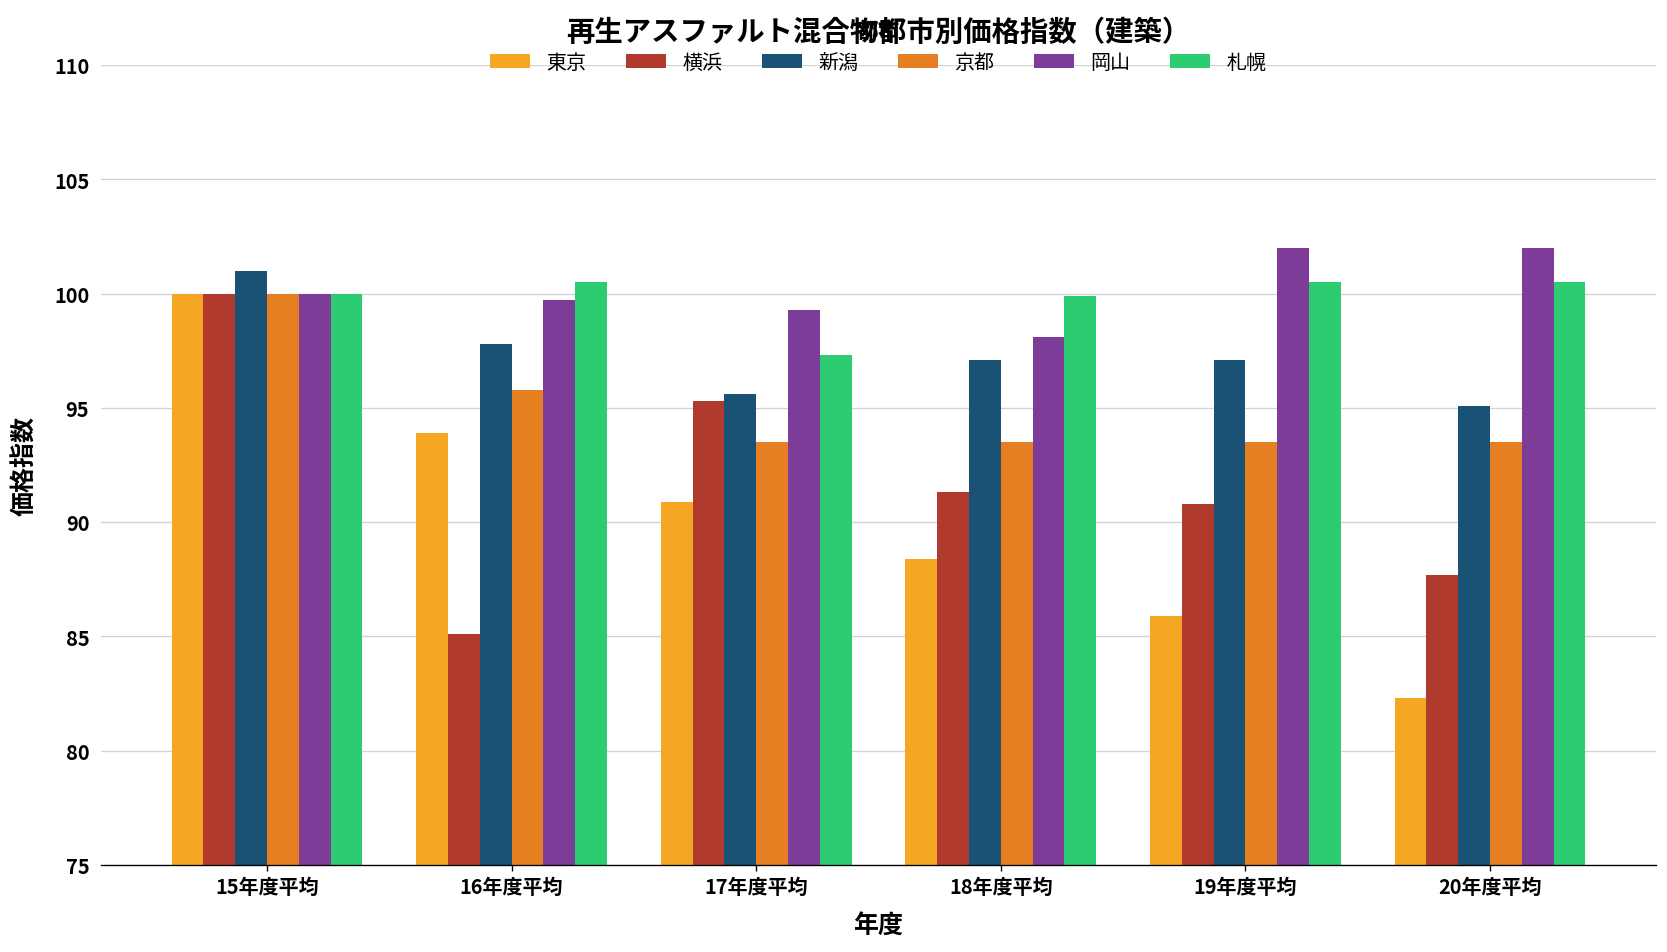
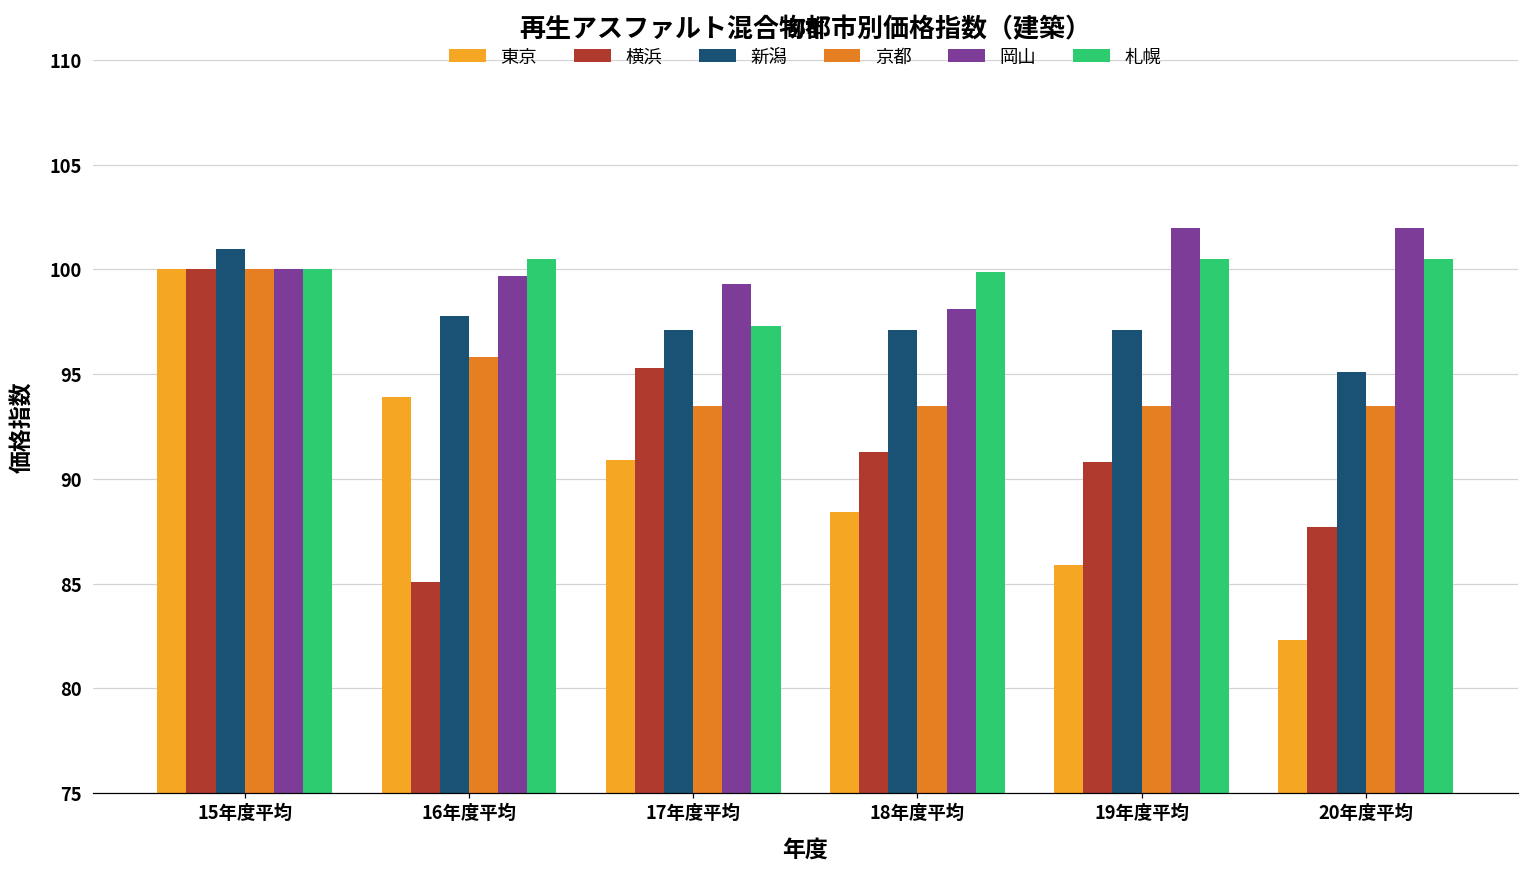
  {
    "横浜": {
      "15年度平均": 100.0,
      "16年度平均": 85.1,
      "17年度平均": 95.3,
      "18年度平均": 91.3,
      "19年度平均": 90.8,
      "20年度平均": 87.7
    },
    "新潟": {
      "15年度平均": 101.0,
      "16年度平均": 97.8,
-     "17年度平均": 95.6,
+     "17年度平均": 97.1,
      "18年度平均": 97.1,
      "19年度平均": 97.1,
      "20年度平均": 95.1
    },
    "岡山": {
      "15年度平均": 100.0,
      "16年度平均": 99.7,
      "17年度平均": 99.3,
      "18年度平均": 98.1,
      "19年度平均": 102.0,
      "20年度平均": 102.0
    },
    "札幌": {
      "15年度平均": 100.0,
      "16年度平均": 100.5,
      "17年度平均": 97.3,
      "18年度平均": 99.9,
      "19年度平均": 100.5,
      "20年度平均": 100.5
    }
  }
